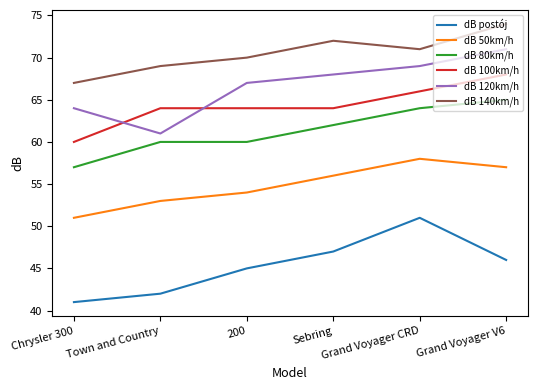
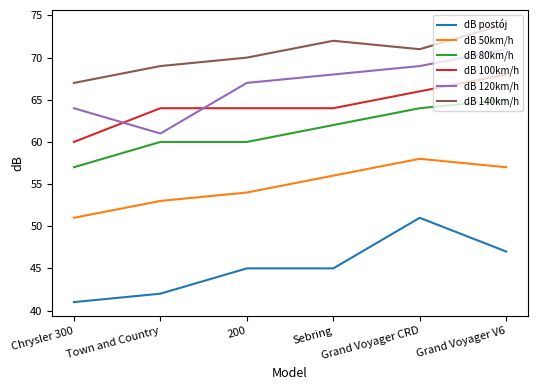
  {
    "dB postój": {
      "Chrysler 300": 41,
      "Town and Country": 42,
      "200": 45,
-     "Sebring": 47,
+     "Sebring": 45,
      "Grand Voyager CRD": 51,
-     "Grand Voyager V6": 46
+     "Grand Voyager V6": 47
    },
    "dB 50km/h": {
      "Chrysler 300": 51,
      "Town and Country": 53,
      "200": 54,
      "Sebring": 56,
      "Grand Voyager CRD": 58,
      "Grand Voyager V6": 57
    },
    "dB 80km/h": {
      "Chrysler 300": 57,
      "Town and Country": 60,
      "200": 60,
      "Sebring": 62,
      "Grand Voyager CRD": 64
    },
    "dB 100km/h": {
      "Chrysler 300": 60,
      "Town and Country": 64,
      "200": 64,
      "Sebring": 64,
      "Grand Voyager CRD": 66
    },
    "dB 120km/h": {
      "Chrysler 300": 64,
      "Town and Country": 61,
      "200": 67,
      "Sebring": 68,
      "Grand Voyager CRD": 69
    },
    "dB 140km/h": {
      "Chrysler 300": 67,
      "Town and Country": 69,
      "200": 70,
      "Sebring": 72,
      "Grand Voyager CRD": 71
    }
  }
